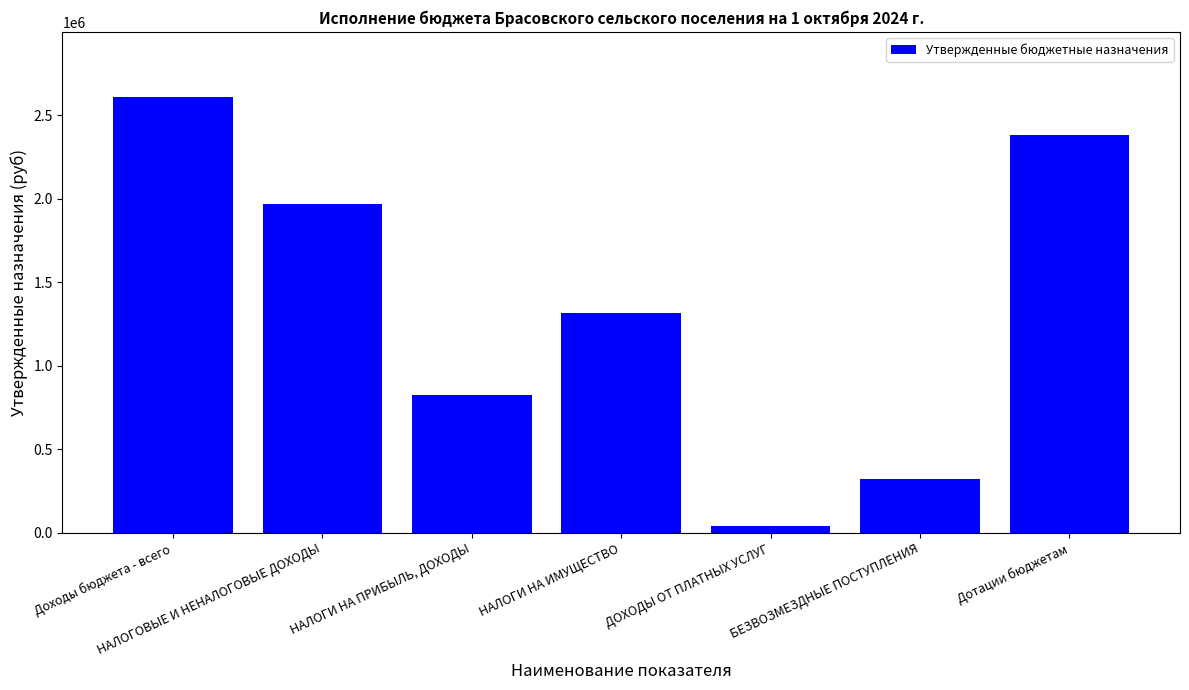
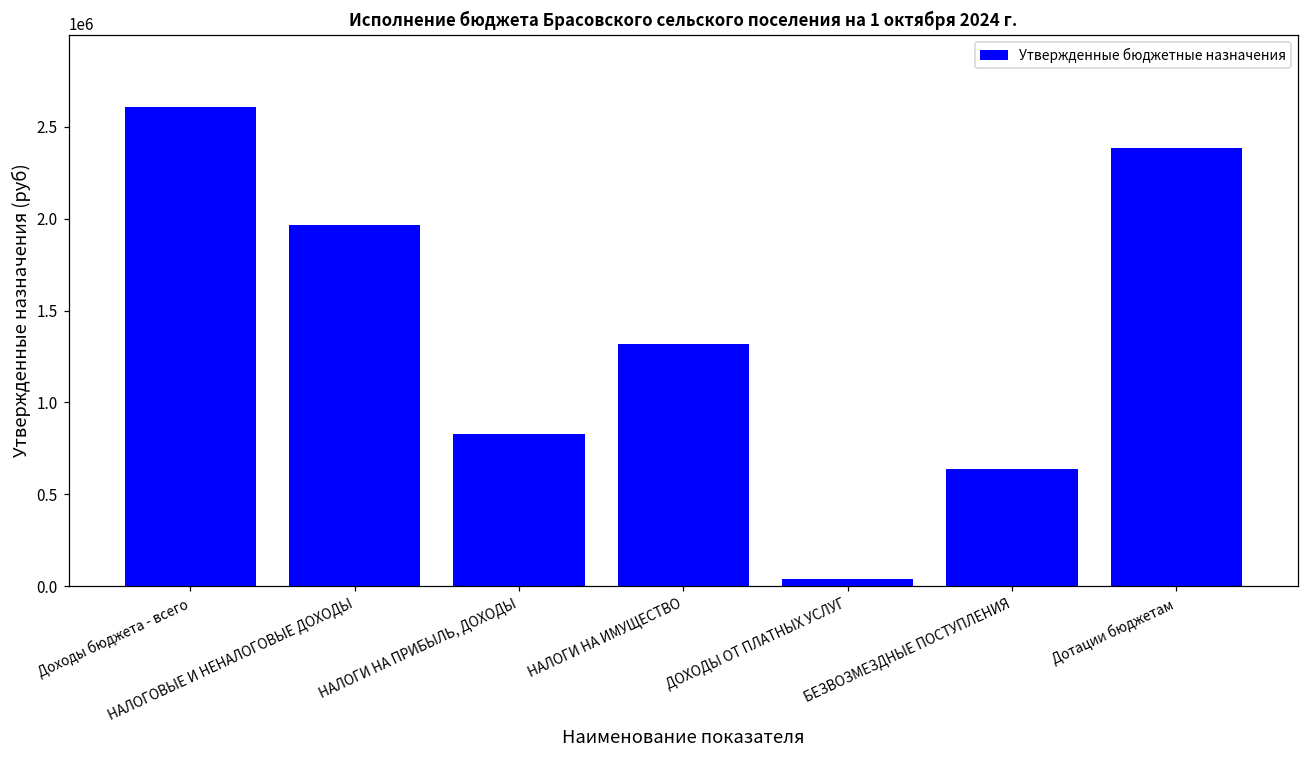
  {
    "Доходы бюджета - всего": 2610000,
    "НАЛОГОВЫЕ И НЕНАЛОГОВЫЕ ДОХОДЫ": 1970000,
    "НАЛОГИ НА ПРИБЫЛЬ, ДОХОДЫ": 830000,
    "НАЛОГИ НА ИМУЩЕСТВО": 1320000,
    "ДОХОДЫ ОТ ПЛАТНЫХ УСЛУГ": 40000,
-   "БЕЗВОЗМЕЗДНЫЕ ПОСТУПЛЕНИЯ": 320000,
+   "БЕЗВОЗМЕЗДНЫЕ ПОСТУПЛЕНИЯ": 640000,
    "Дотации бюджетам": 2380000
  }
